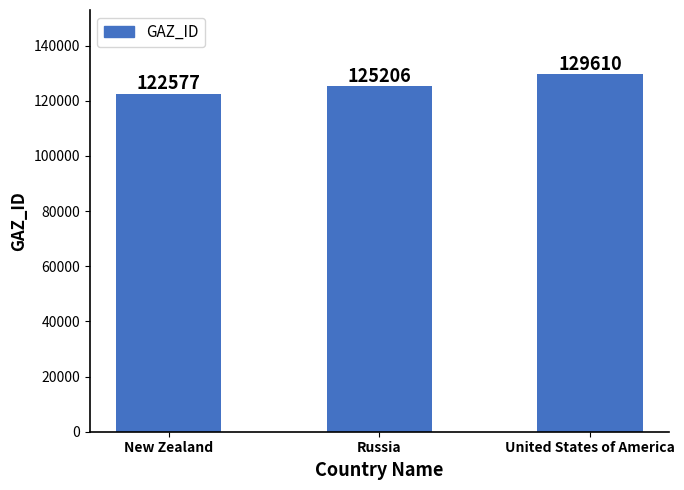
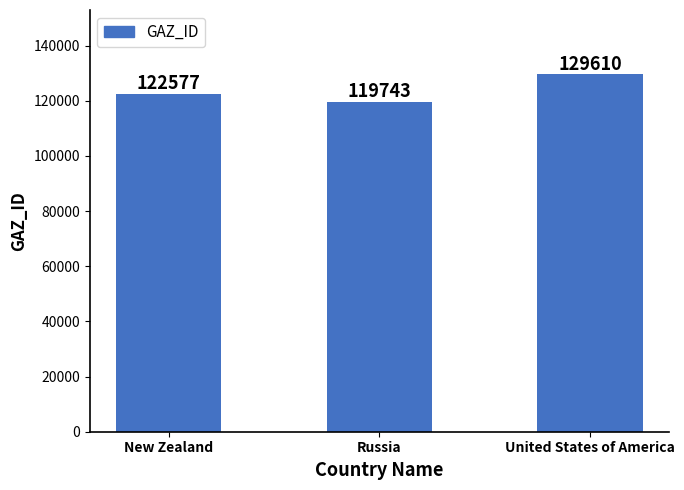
  {
    "New Zealand": 122577,
-   "Russia": 125206,
+   "Russia": 119743,
    "United States of America": 129610
  }
